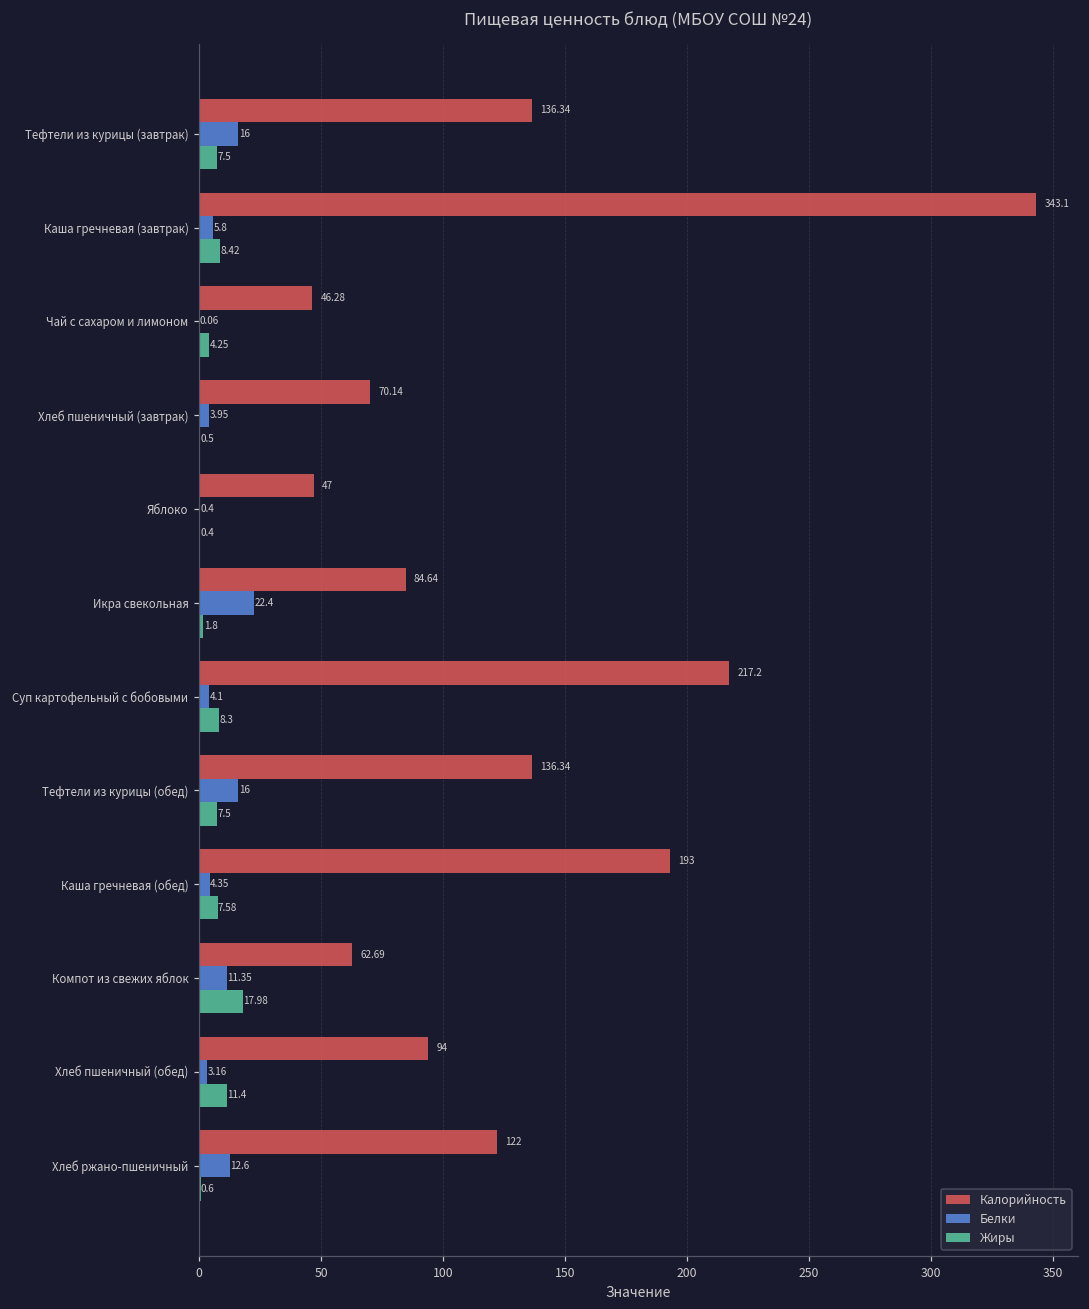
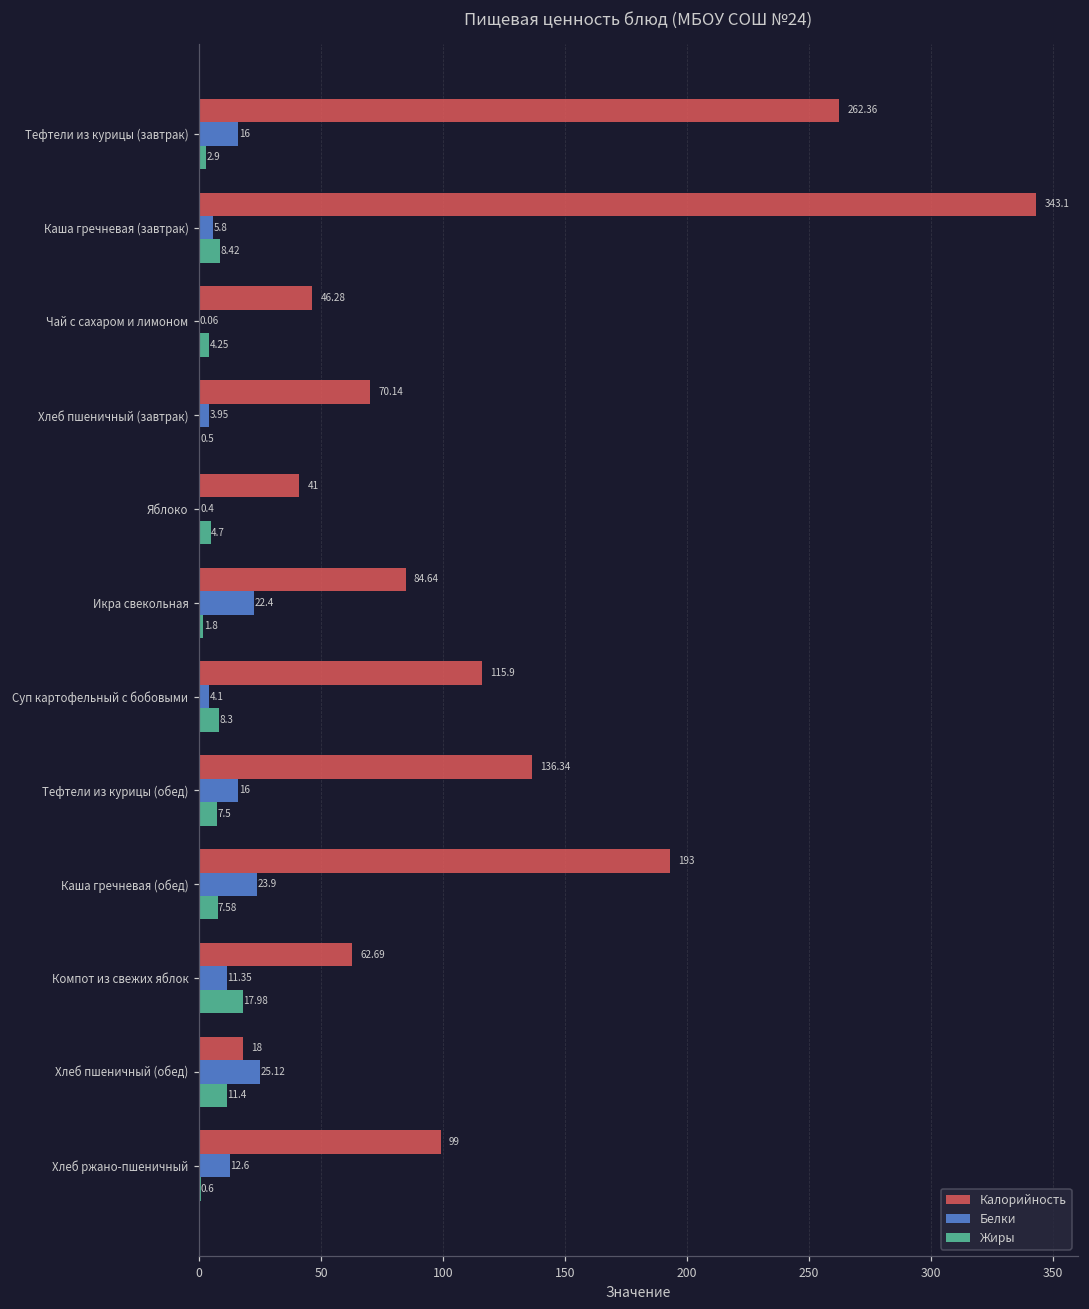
  {
    "Калорийность": {
-     "Тефтели из курицы (завтрак)": 136.34,
+     "Тефтели из курицы (завтрак)": 262.36,
      "Каша гречневая (завтрак)": 343.1,
      "Чай с сахаром и лимоном": 46.28,
      "Хлеб пшеничный (завтрак)": 70.14,
-     "Яблоко": 47,
+     "Яблоко": 41,
      "Икра свекольная": 84.64,
-     "Суп картофельный с бобовыми": 217.2,
+     "Суп картофельный с бобовыми": 115.9,
      "Тефтели из курицы (обед)": 136.34,
      "Каша гречневая (обед)": 193,
      "Компот из свежих яблок": 62.69,
-     "Хлеб пшеничный (обед)": 94,
-     "Хлеб ржано-пшеничный": 122
+     "Хлеб пшеничный (обед)": 18,
+     "Хлеб ржано-пшеничный": 99
    },
    "Белки": {
      "Тефтели из курицы (завтрак)": 16,
      "Каша гречневая (завтрак)": 5.8,
      "Чай с сахаром и лимоном": 0.06,
      "Хлеб пшеничный (завтрак)": 3.95,
      "Яблоко": 0.4,
      "Икра свекольная": 22.4,
      "Суп картофельный с бобовыми": 4.1,
      "Тефтели из курицы (обед)": 16,
-     "Каша гречневая (обед)": 4.35,
+     "Каша гречневая (обед)": 23.9,
      "Компот из свежих яблок": 11.35,
-     "Хлеб пшеничный (обед)": 3.16,
+     "Хлеб пшеничный (обед)": 25.12,
      "Хлеб ржано-пшеничный": 12.6
    },
    "Жиры": {
-     "Тефтели из курицы (завтрак)": 7.5,
+     "Тефтели из курицы (завтрак)": 2.9,
      "Каша гречневая (завтрак)": 8.42,
      "Чай с сахаром и лимоном": 4.25,
      "Хлеб пшеничный (завтрак)": 0.5,
-     "Яблоко": 0.4,
+     "Яблоко": 4.7,
      "Икра свекольная": 1.8,
      "Суп картофельный с бобовыми": 8.3,
      "Тефтели из курицы (обед)": 7.5,
      "Каша гречневая (обед)": 7.58,
      "Компот из свежих яблок": 17.98,
      "Хлеб пшеничный (обед)": 11.4,
      "Хлеб ржано-пшеничный": 0.6
    }
  }
